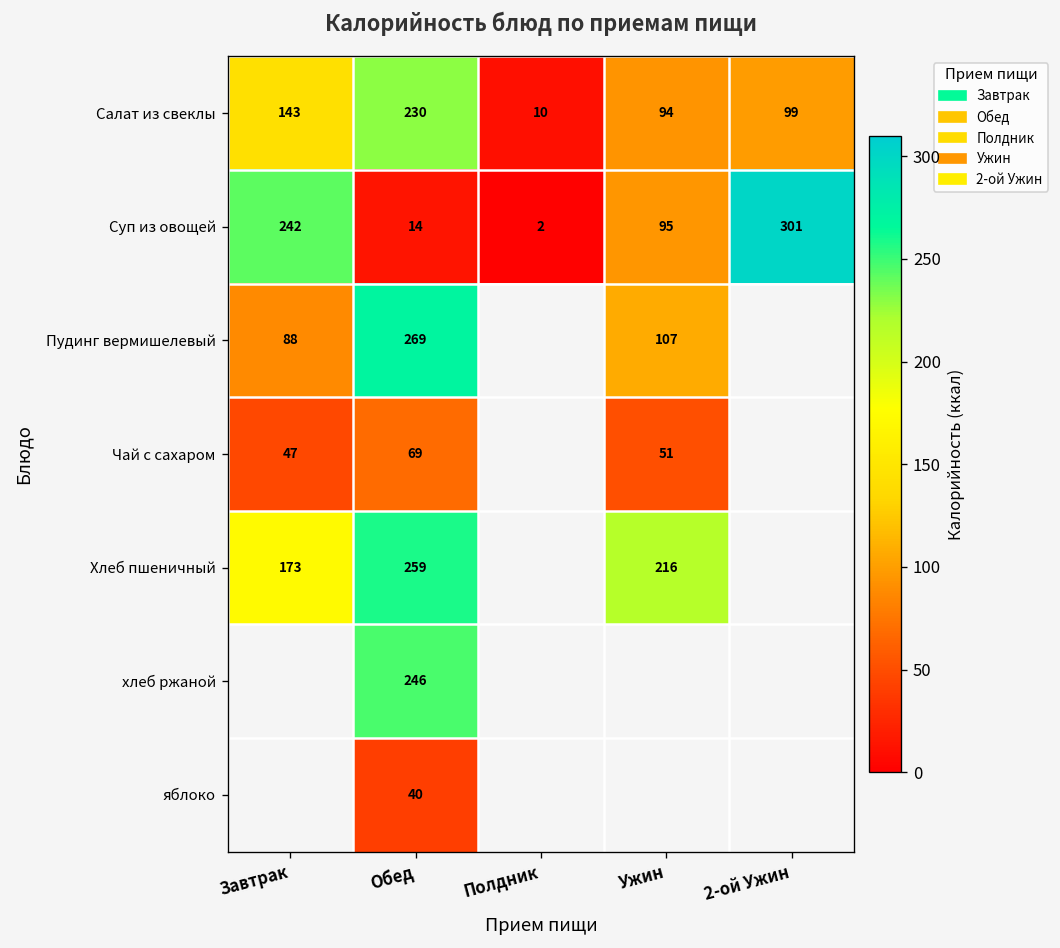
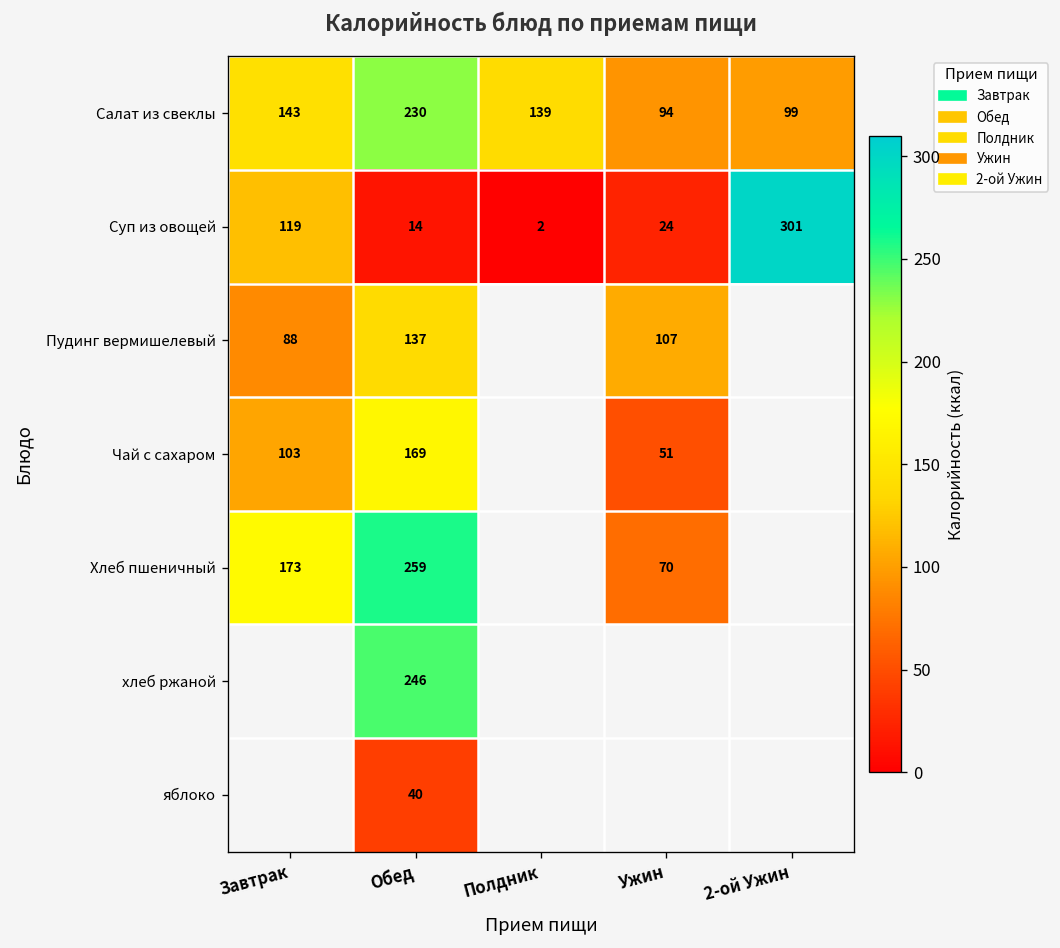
  {
    "Салат из свеклы": {
      "Завтрак": 143,
      "Обед": 230,
-     "Полдник": 10,
+     "Полдник": 139,
      "Ужин": 94,
      "2-ой Ужин": 99
    },
    "Суп из овощей": {
-     "Завтрак": 242,
+     "Завтрак": 119,
      "Обед": 14,
      "Полдник": 2,
-     "Ужин": 95,
+     "Ужин": 24,
      "2-ой Ужин": 301
    },
    "Пудинг вермишелевый": {
      "Завтрак": 88,
-     "Обед": 269,
+     "Обед": 137,
      "Ужин": 107
    },
    "Чай с сахаром": {
-     "Завтрак": 47,
-     "Обед": 69,
+     "Завтрак": 103,
+     "Обед": 169,
      "Ужин": 51
    },
    "Хлеб пшеничный": {
      "Завтрак": 173,
      "Обед": 259,
-     "Ужин": 216
+     "Ужин": 70
    },
    "хлеб ржаной": {
      "Обед": 246
    },
    "яблоко": {
      "Обед": 40
    }
  }
